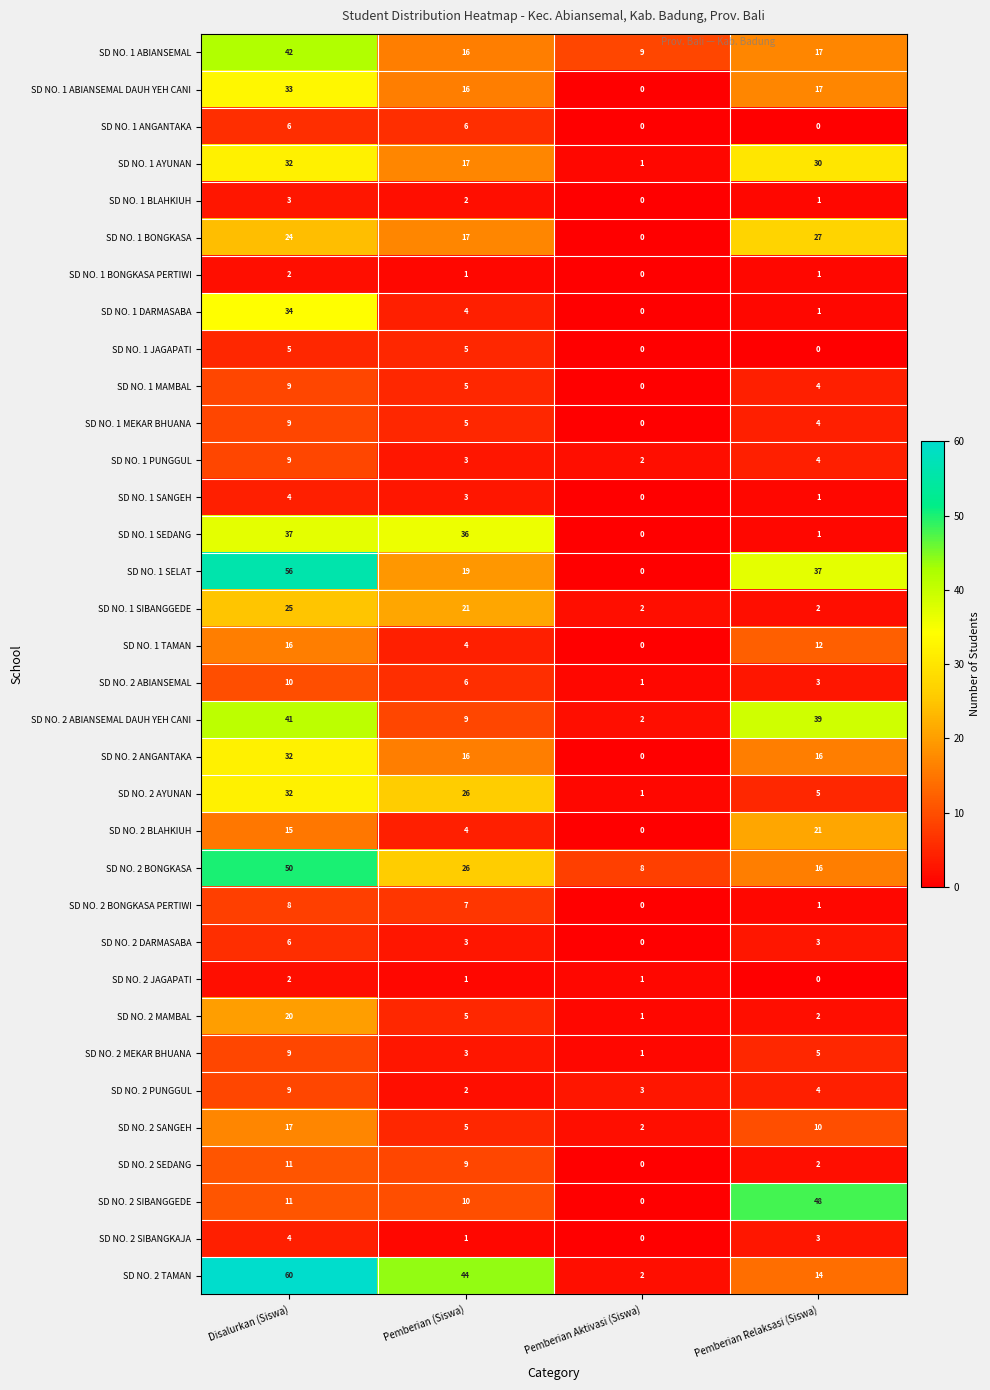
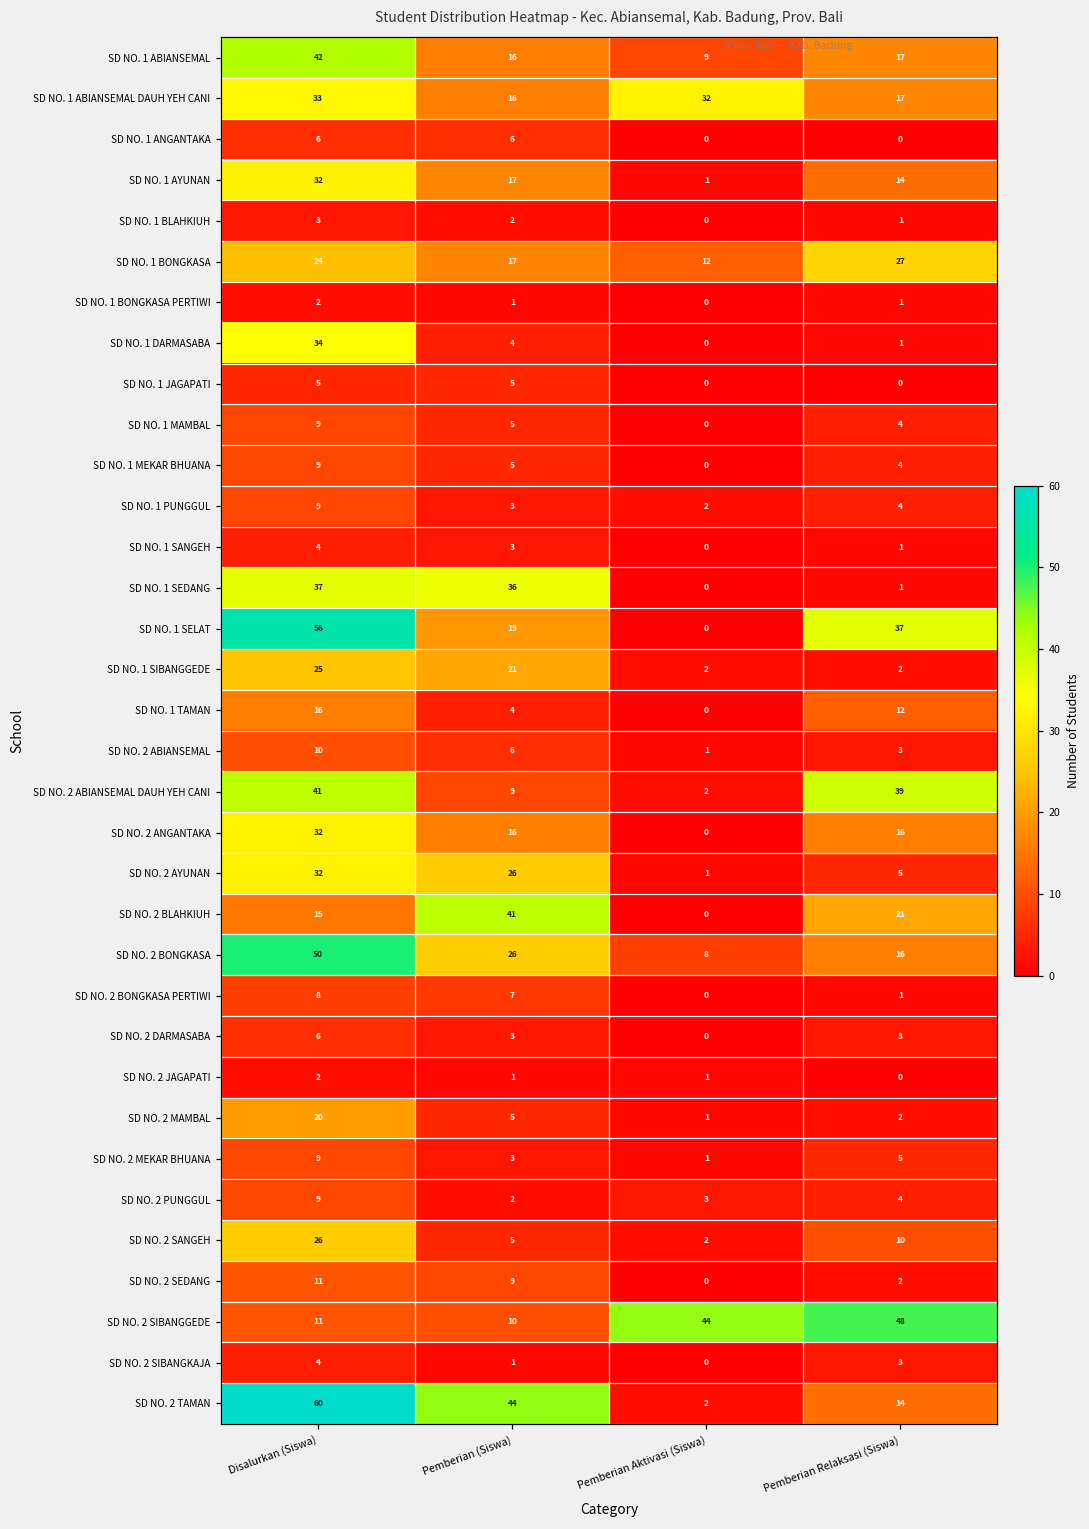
  {
    "SD NO. 1 ABIANSEMAL": {
      "Disalurkan (Siswa)": 42,
      "Pemberian (Siswa)": 16,
      "Pemberian Aktivasi (Siswa)": 9,
      "Pemberian Relaksasi (Siswa)": 17
    },
    "SD NO. 1 ABIANSEMAL DAUH YEH CANI": {
      "Disalurkan (Siswa)": 33,
      "Pemberian (Siswa)": 16,
-     "Pemberian Aktivasi (Siswa)": 0,
+     "Pemberian Aktivasi (Siswa)": 32,
      "Pemberian Relaksasi (Siswa)": 17
    },
    "SD NO. 1 ANGANTAKA": {
      "Disalurkan (Siswa)": 6,
      "Pemberian (Siswa)": 6,
      "Pemberian Aktivasi (Siswa)": 0,
      "Pemberian Relaksasi (Siswa)": 0
    },
    "SD NO. 1 AYUNAN": {
      "Disalurkan (Siswa)": 32,
      "Pemberian (Siswa)": 17,
      "Pemberian Aktivasi (Siswa)": 1,
-     "Pemberian Relaksasi (Siswa)": 30
+     "Pemberian Relaksasi (Siswa)": 14
    },
    "SD NO. 1 BLAHKIUH": {
      "Disalurkan (Siswa)": 3,
      "Pemberian (Siswa)": 2,
      "Pemberian Aktivasi (Siswa)": 0,
      "Pemberian Relaksasi (Siswa)": 1
    },
    "SD NO. 1 BONGKASA": {
      "Disalurkan (Siswa)": 24,
      "Pemberian (Siswa)": 17,
-     "Pemberian Aktivasi (Siswa)": 0,
+     "Pemberian Aktivasi (Siswa)": 12,
      "Pemberian Relaksasi (Siswa)": 27
    },
    "SD NO. 1 BONGKASA PERTIWI": {
      "Disalurkan (Siswa)": 2,
      "Pemberian (Siswa)": 1,
      "Pemberian Aktivasi (Siswa)": 0,
      "Pemberian Relaksasi (Siswa)": 1
    },
    "SD NO. 1 DARMASABA": {
      "Disalurkan (Siswa)": 34,
      "Pemberian (Siswa)": 4,
      "Pemberian Aktivasi (Siswa)": 0,
      "Pemberian Relaksasi (Siswa)": 1
    },
    "SD NO. 1 JAGAPATI": {
      "Disalurkan (Siswa)": 5,
      "Pemberian (Siswa)": 5,
      "Pemberian Aktivasi (Siswa)": 0,
      "Pemberian Relaksasi (Siswa)": 0
    },
    "SD NO. 1 MAMBAL": {
      "Disalurkan (Siswa)": 9,
      "Pemberian (Siswa)": 5,
      "Pemberian Aktivasi (Siswa)": 0,
      "Pemberian Relaksasi (Siswa)": 4
    },
    "SD NO. 1 MEKAR BHUANA": {
      "Disalurkan (Siswa)": 9,
      "Pemberian (Siswa)": 5,
      "Pemberian Aktivasi (Siswa)": 0,
      "Pemberian Relaksasi (Siswa)": 4
    },
    "SD NO. 1 PUNGGUL": {
      "Disalurkan (Siswa)": 9,
      "Pemberian (Siswa)": 3,
      "Pemberian Aktivasi (Siswa)": 2,
      "Pemberian Relaksasi (Siswa)": 4
    },
    "SD NO. 1 SANGEH": {
      "Disalurkan (Siswa)": 4,
      "Pemberian (Siswa)": 3,
      "Pemberian Aktivasi (Siswa)": 0,
      "Pemberian Relaksasi (Siswa)": 1
    },
    "SD NO. 1 SEDANG": {
      "Disalurkan (Siswa)": 37,
      "Pemberian (Siswa)": 36,
      "Pemberian Aktivasi (Siswa)": 0,
      "Pemberian Relaksasi (Siswa)": 1
    },
    "SD NO. 1 SELAT": {
      "Disalurkan (Siswa)": 56,
      "Pemberian (Siswa)": 19,
      "Pemberian Aktivasi (Siswa)": 0,
      "Pemberian Relaksasi (Siswa)": 37
    },
    "SD NO. 1 SIBANGGEDE": {
      "Disalurkan (Siswa)": 25,
      "Pemberian (Siswa)": 21,
      "Pemberian Aktivasi (Siswa)": 2,
      "Pemberian Relaksasi (Siswa)": 2
    },
    "SD NO. 1 TAMAN": {
      "Disalurkan (Siswa)": 16,
      "Pemberian (Siswa)": 4,
      "Pemberian Aktivasi (Siswa)": 0,
      "Pemberian Relaksasi (Siswa)": 12
    },
    "SD NO. 2 ABIANSEMAL": {
      "Disalurkan (Siswa)": 10,
      "Pemberian (Siswa)": 6,
      "Pemberian Aktivasi (Siswa)": 1,
      "Pemberian Relaksasi (Siswa)": 3
    },
    "SD NO. 2 ABIANSEMAL DAUH YEH CANI": {
      "Disalurkan (Siswa)": 41,
      "Pemberian (Siswa)": 9,
      "Pemberian Aktivasi (Siswa)": 2,
      "Pemberian Relaksasi (Siswa)": 39
    },
    "SD NO. 2 ANGANTAKA": {
      "Disalurkan (Siswa)": 32,
      "Pemberian (Siswa)": 16,
      "Pemberian Aktivasi (Siswa)": 0,
      "Pemberian Relaksasi (Siswa)": 16
    },
    "SD NO. 2 AYUNAN": {
      "Disalurkan (Siswa)": 32,
      "Pemberian (Siswa)": 26,
      "Pemberian Aktivasi (Siswa)": 1,
      "Pemberian Relaksasi (Siswa)": 5
    },
    "SD NO. 2 BLAHKIUH": {
      "Disalurkan (Siswa)": 15,
-     "Pemberian (Siswa)": 4,
+     "Pemberian (Siswa)": 41,
      "Pemberian Aktivasi (Siswa)": 0,
      "Pemberian Relaksasi (Siswa)": 21
    },
    "SD NO. 2 BONGKASA": {
      "Disalurkan (Siswa)": 50,
      "Pemberian (Siswa)": 26,
      "Pemberian Aktivasi (Siswa)": 8,
      "Pemberian Relaksasi (Siswa)": 16
    },
    "SD NO. 2 BONGKASA PERTIWI": {
      "Disalurkan (Siswa)": 8,
      "Pemberian (Siswa)": 7,
      "Pemberian Aktivasi (Siswa)": 0,
      "Pemberian Relaksasi (Siswa)": 1
    },
    "SD NO. 2 DARMASABA": {
      "Disalurkan (Siswa)": 6,
      "Pemberian (Siswa)": 3,
      "Pemberian Aktivasi (Siswa)": 0,
      "Pemberian Relaksasi (Siswa)": 3
    },
    "SD NO. 2 JAGAPATI": {
      "Disalurkan (Siswa)": 2,
      "Pemberian (Siswa)": 1,
      "Pemberian Aktivasi (Siswa)": 1,
      "Pemberian Relaksasi (Siswa)": 0
    },
    "SD NO. 2 MAMBAL": {
      "Disalurkan (Siswa)": 20,
      "Pemberian (Siswa)": 5,
      "Pemberian Aktivasi (Siswa)": 1,
      "Pemberian Relaksasi (Siswa)": 2
    },
    "SD NO. 2 MEKAR BHUANA": {
      "Disalurkan (Siswa)": 9,
      "Pemberian (Siswa)": 3,
      "Pemberian Aktivasi (Siswa)": 1,
      "Pemberian Relaksasi (Siswa)": 5
    },
    "SD NO. 2 PUNGGUL": {
      "Disalurkan (Siswa)": 9,
      "Pemberian (Siswa)": 2,
      "Pemberian Aktivasi (Siswa)": 3,
      "Pemberian Relaksasi (Siswa)": 4
    },
    "SD NO. 2 SANGEH": {
-     "Disalurkan (Siswa)": 17,
+     "Disalurkan (Siswa)": 26,
      "Pemberian (Siswa)": 5,
      "Pemberian Aktivasi (Siswa)": 2,
      "Pemberian Relaksasi (Siswa)": 10
    },
    "SD NO. 2 SEDANG": {
      "Disalurkan (Siswa)": 11,
      "Pemberian (Siswa)": 9,
      "Pemberian Aktivasi (Siswa)": 0,
      "Pemberian Relaksasi (Siswa)": 2
    },
    "SD NO. 2 SIBANGGEDE": {
      "Disalurkan (Siswa)": 11,
      "Pemberian (Siswa)": 10,
-     "Pemberian Aktivasi (Siswa)": 0,
+     "Pemberian Aktivasi (Siswa)": 44,
      "Pemberian Relaksasi (Siswa)": 48
    },
    "SD NO. 2 SIBANGKAJA": {
      "Disalurkan (Siswa)": 4,
      "Pemberian (Siswa)": 1,
      "Pemberian Aktivasi (Siswa)": 0,
      "Pemberian Relaksasi (Siswa)": 3
    },
    "SD NO. 2 TAMAN": {
      "Disalurkan (Siswa)": 60,
      "Pemberian (Siswa)": 44,
      "Pemberian Aktivasi (Siswa)": 2,
      "Pemberian Relaksasi (Siswa)": 14
    }
  }
